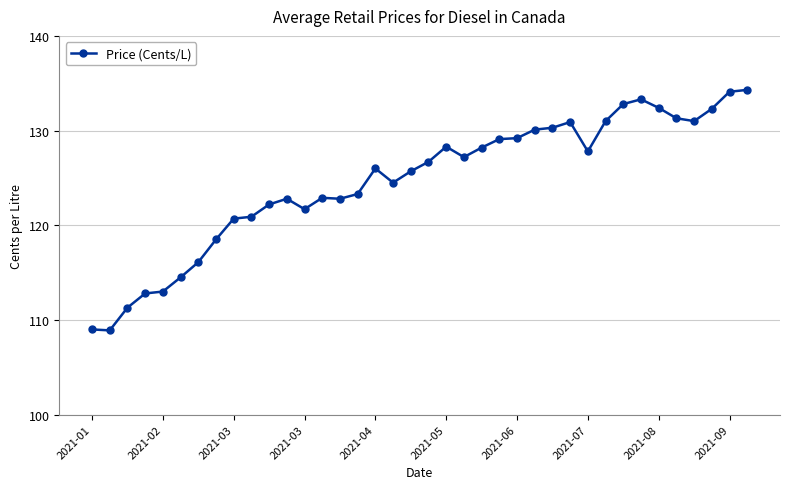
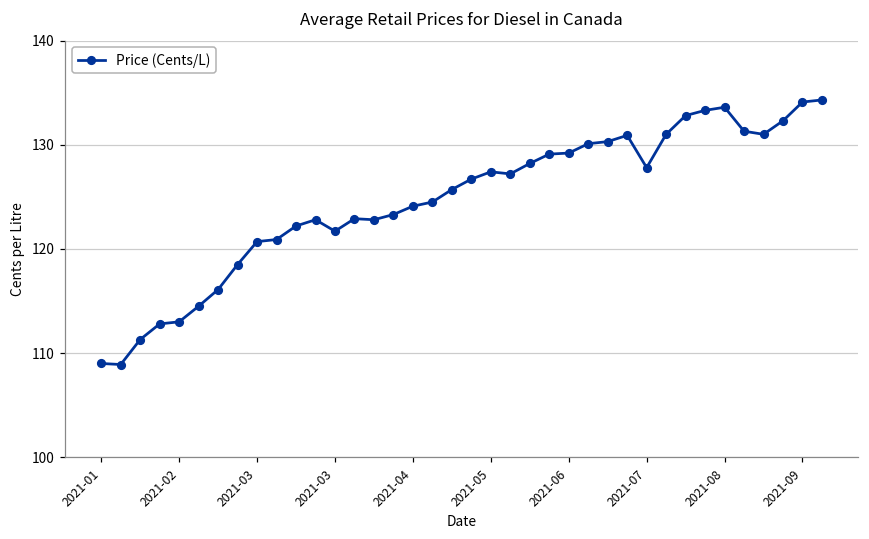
  {
    "2021-01": 109,
    "2021-02": 113,
-   "2021-04": 126,
-   "2021-05": 128,
+   "2021-04": 124,
+   "2021-05": 127,
    "2021-06": 129,
    "2021-07": 128,
-   "2021-08": 132,
+   "2021-08": 134,
    "2021-09": 134
  }
